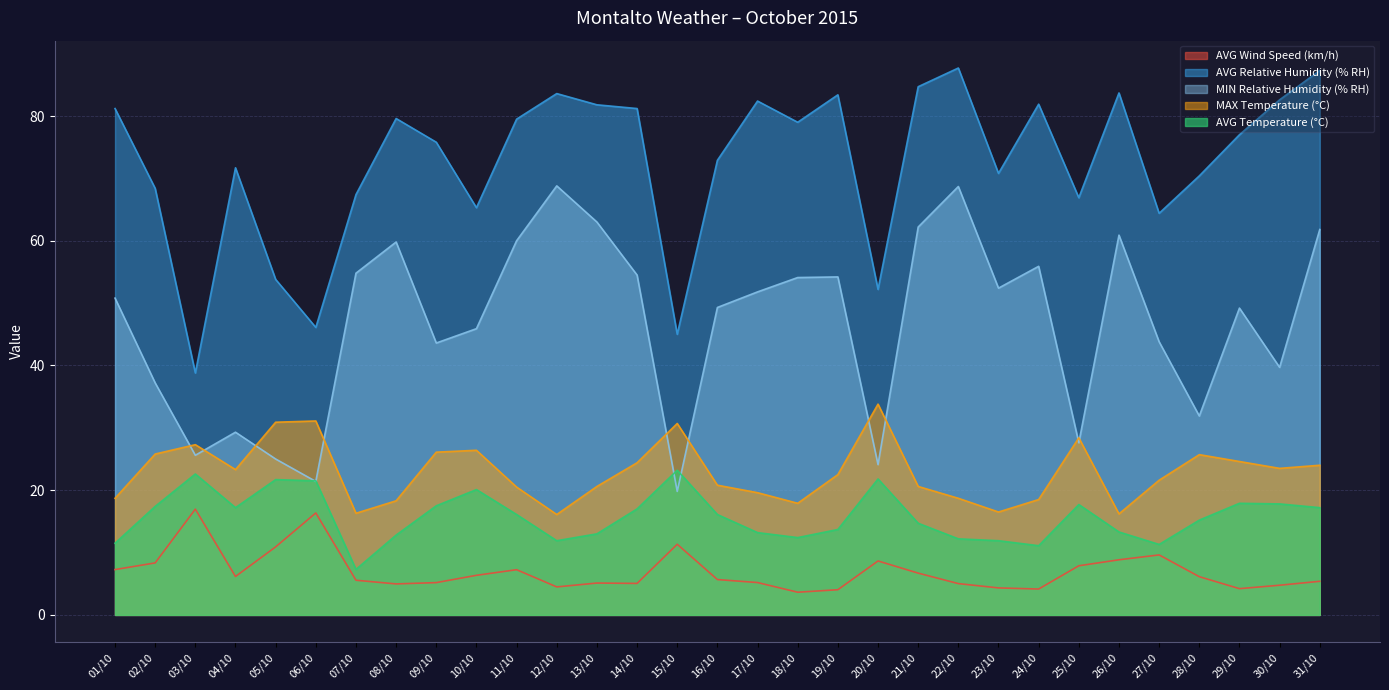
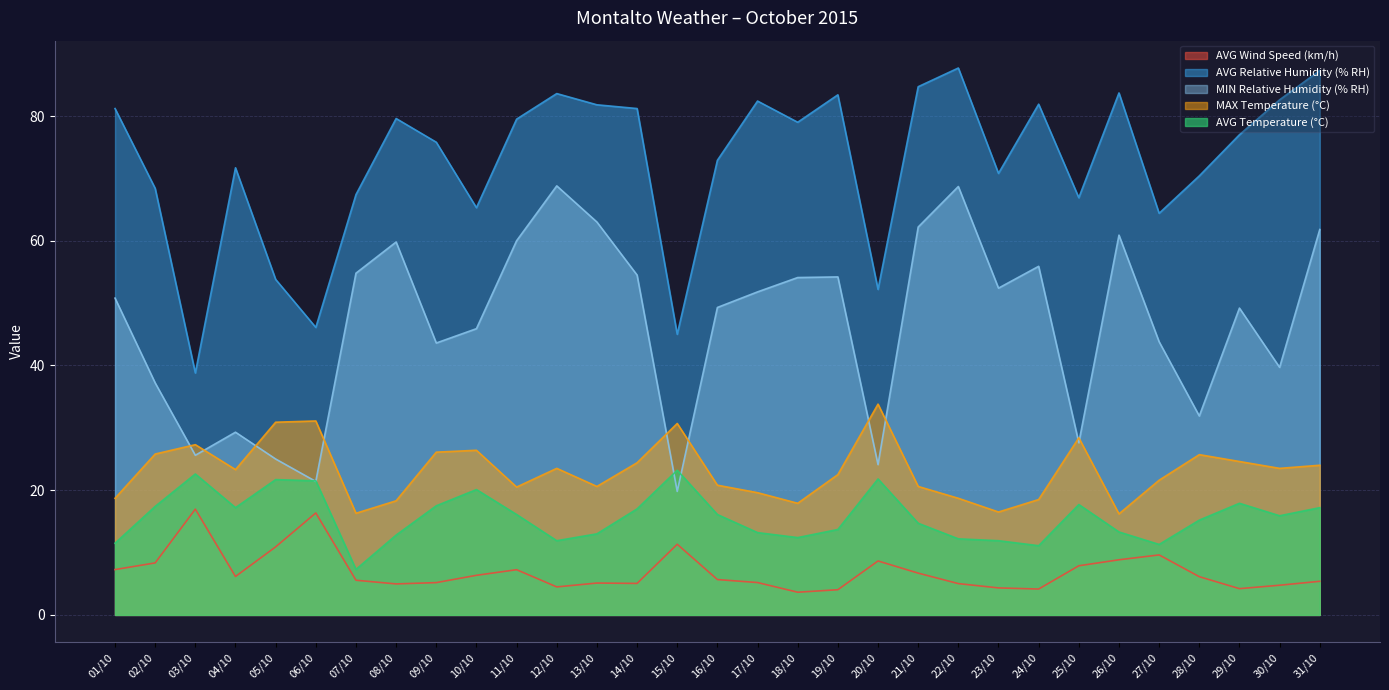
  {
    "AVG Wind Speed (km/h)": {
      "01/10": 7,
      "02/10": 8,
      "03/10": 17,
      "04/10": 6,
      "05/10": 11,
      "06/10": 16,
      "07/10": 6,
      "08/10": 5,
      "09/10": 5,
      "10/10": 6,
      "11/10": 7,
      "12/10": 4,
      "13/10": 5,
      "14/10": 5,
      "15/10": 11,
      "16/10": 6,
      "17/10": 5,
      "18/10": 4,
      "19/10": 4,
      "20/10": 9,
      "21/10": 7,
      "22/10": 5,
      "23/10": 4,
      "24/10": 4,
      "25/10": 8,
      "26/10": 9,
      "27/10": 10,
      "28/10": 6,
      "29/10": 4,
      "30/10": 5,
      "31/10": 5
    },
    "MAX Temperature (°C)": {
      "01/10": 19,
      "02/10": 26,
      "03/10": 27,
      "04/10": 23,
      "05/10": 31,
      "06/10": 31,
      "07/10": 16,
      "08/10": 18,
      "09/10": 26,
      "10/10": 26,
      "11/10": 21,
-     "12/10": 16,
+     "12/10": 24,
      "13/10": 21,
      "14/10": 24,
      "15/10": 31,
      "16/10": 21,
      "17/10": 20,
      "18/10": 18,
      "19/10": 23,
      "20/10": 34,
      "21/10": 21,
      "22/10": 19,
      "23/10": 17,
      "24/10": 19,
      "25/10": 28,
      "26/10": 16,
      "27/10": 22,
      "28/10": 26,
      "29/10": 25,
      "30/10": 24,
      "31/10": 24
    },
    "AVG Temperature (°C)": {
      "01/10": 12,
      "02/10": 17,
      "03/10": 23,
      "04/10": 17,
      "05/10": 22,
      "07/10": 7,
      "08/10": 13,
      "09/10": 18,
      "10/10": 20,
      "11/10": 16,
      "12/10": 12,
      "13/10": 13,
      "14/10": 17,
      "15/10": 23,
      "16/10": 16,
      "17/10": 13,
      "18/10": 12,
      "19/10": 14,
      "20/10": 22,
      "21/10": 15,
      "22/10": 12,
      "23/10": 12,
      "24/10": 11,
      "25/10": 18,
      "26/10": 13,
      "27/10": 11,
      "28/10": 15,
      "29/10": 18,
-     "30/10": 18,
+     "30/10": 16,
      "31/10": 17
    }
  }
